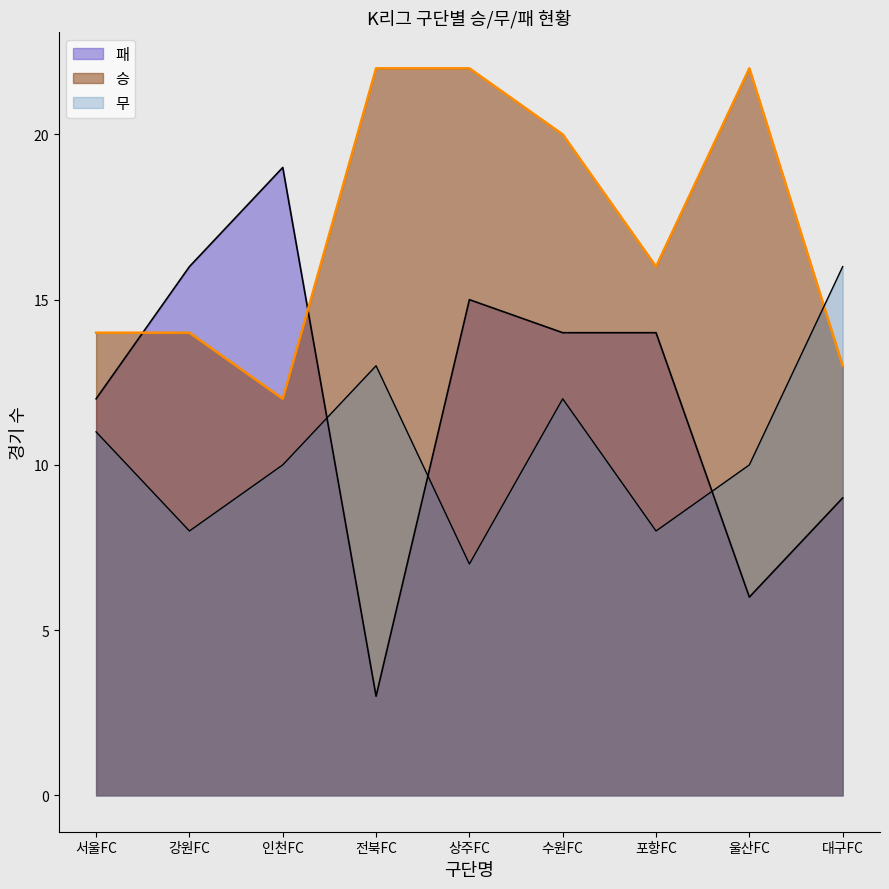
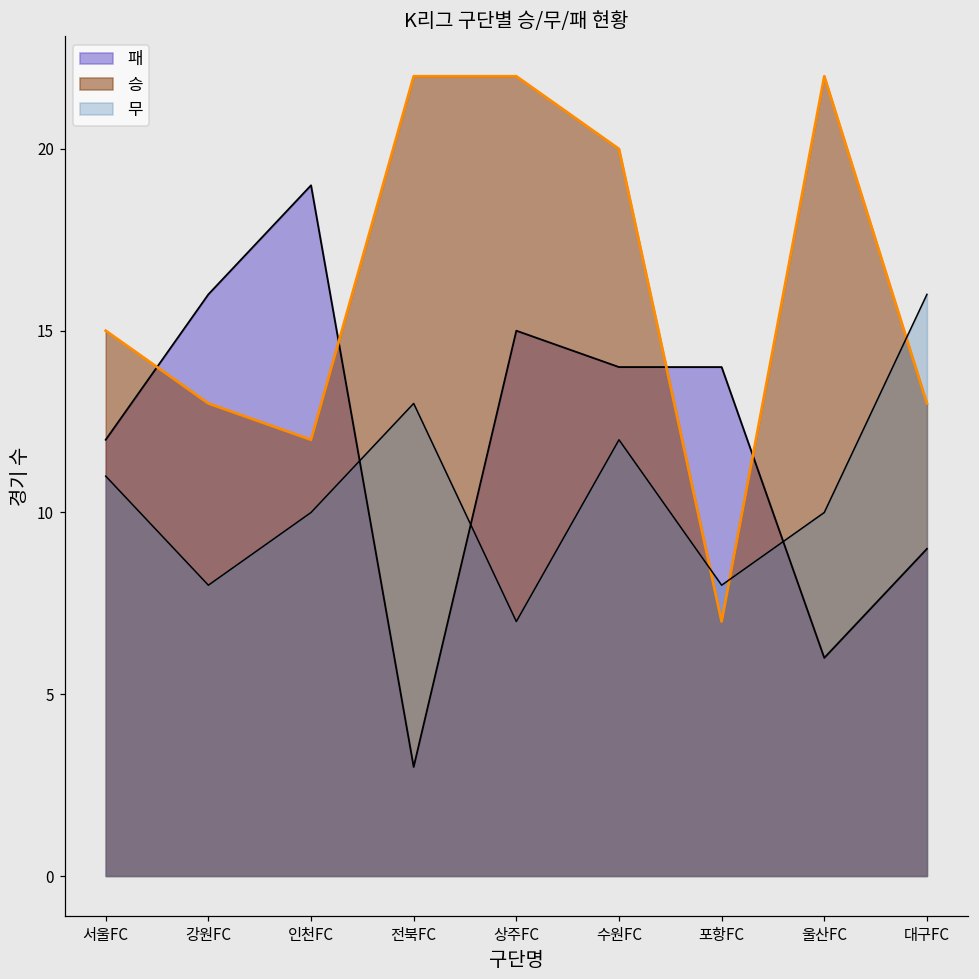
  {
    "승": {
-     "서울FC": 14,
-     "강원FC": 14,
+     "서울FC": 15,
+     "강원FC": 13,
      "인천FC": 12,
      "전북FC": 22,
      "상주FC": 22,
      "수원FC": 20,
-     "포항FC": 16,
+     "포항FC": 7,
      "울산FC": 22,
      "대구FC": 13
    }
  }
